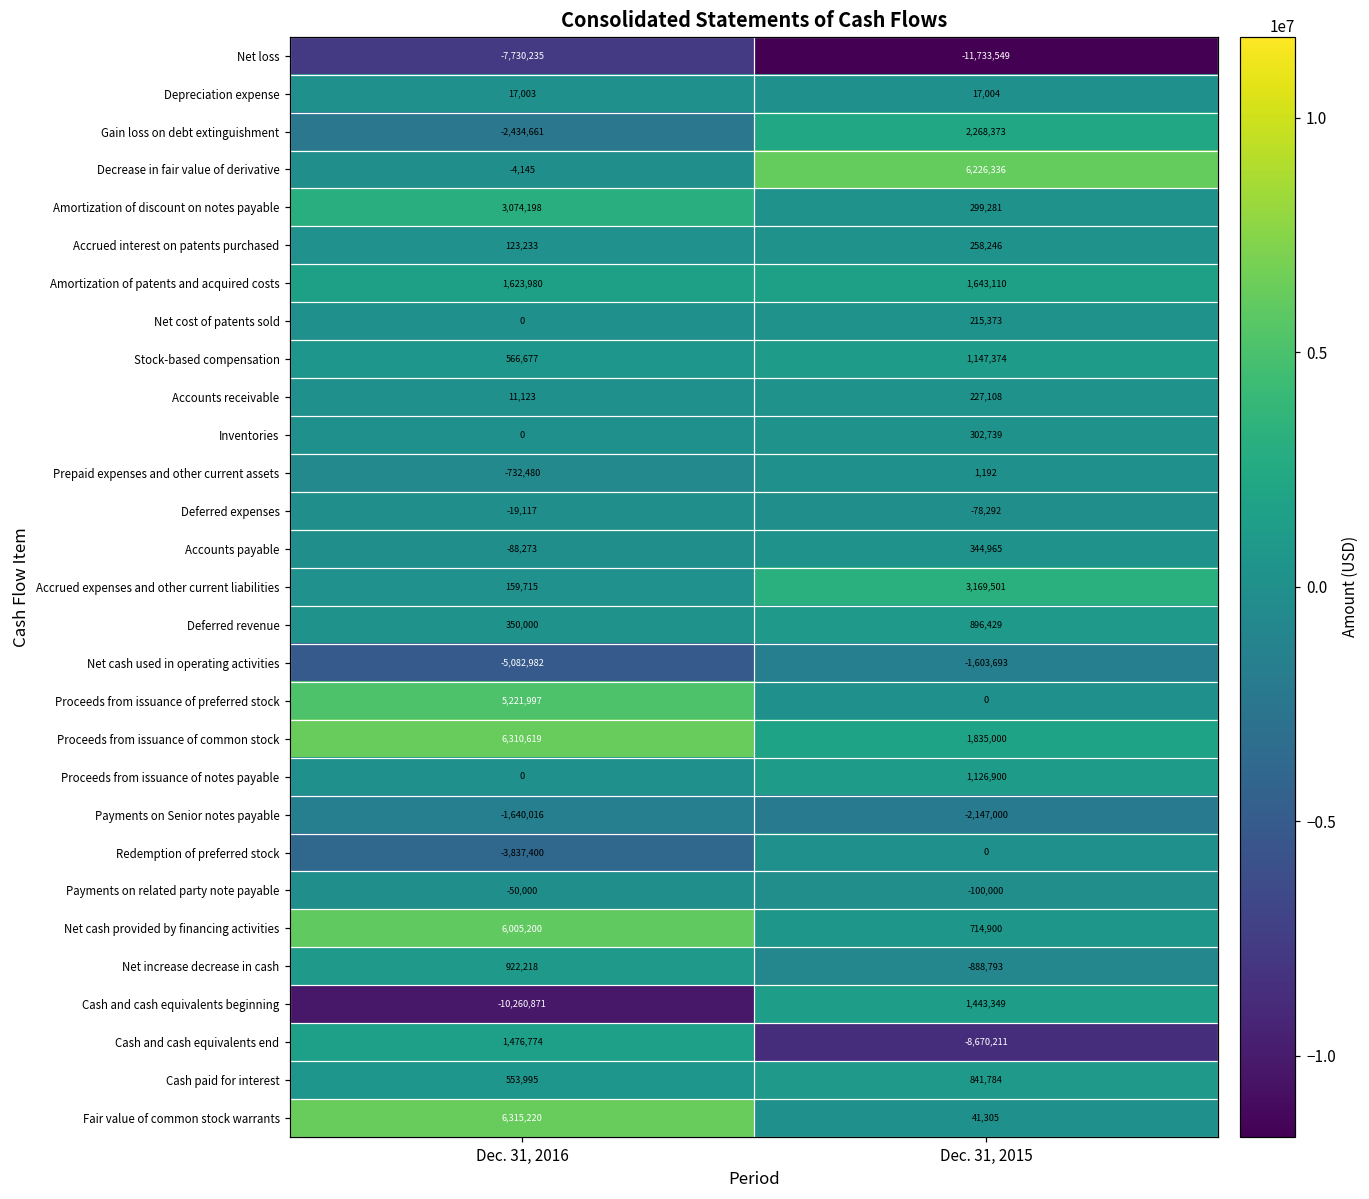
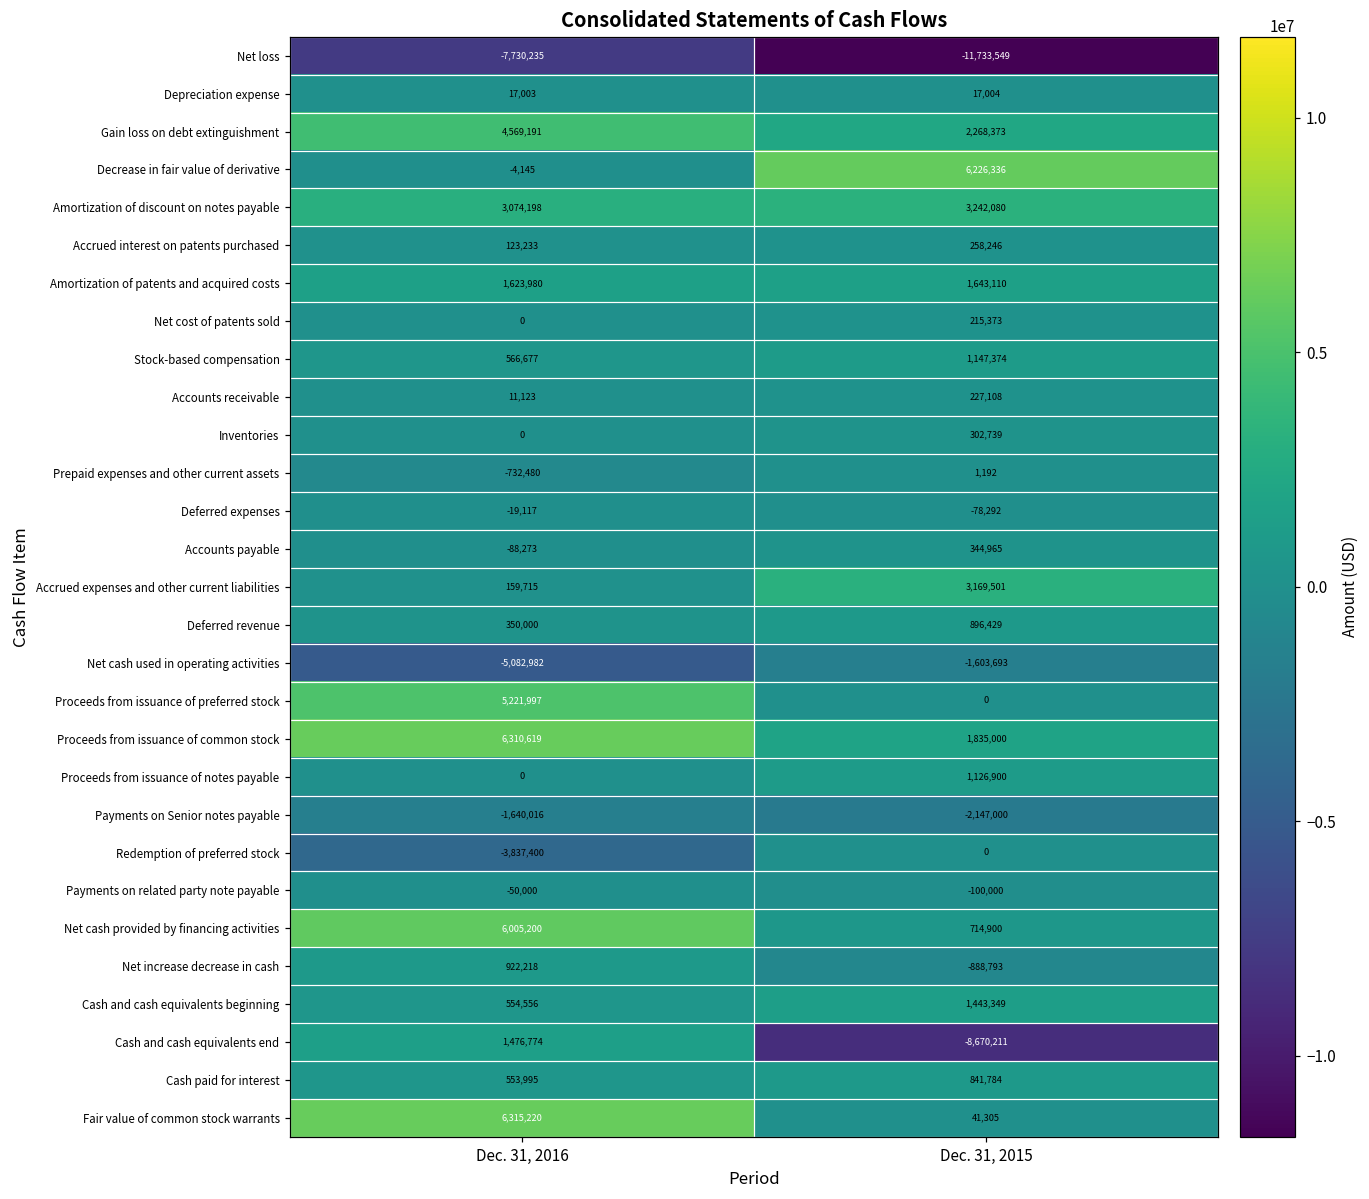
  {
    "Net loss": {
      "Dec. 31, 2016": "-7,730,235",
      "Dec. 31, 2015": "-11,733,549"
    },
    "Depreciation expense": {
      "Dec. 31, 2016": "17,003",
      "Dec. 31, 2015": "17,004"
    },
    "Gain loss on debt extinguishment": {
-     "Dec. 31, 2016": "-2,434,661",
+     "Dec. 31, 2016": "4,569,191",
      "Dec. 31, 2015": "2,268,373"
    },
    "Decrease in fair value of derivative": {
      "Dec. 31, 2016": "-4,145",
      "Dec. 31, 2015": "6,226,336"
    },
    "Amortization of discount on notes payable": {
      "Dec. 31, 2016": "3,074,198",
-     "Dec. 31, 2015": "299,281"
+     "Dec. 31, 2015": "3,242,080"
    },
    "Accrued interest on patents purchased": {
      "Dec. 31, 2016": "123,233",
      "Dec. 31, 2015": "258,246"
    },
    "Amortization of patents and acquired costs": {
      "Dec. 31, 2016": "1,623,980",
      "Dec. 31, 2015": "1,643,110"
    },
    "Net cost of patents sold": {
      "Dec. 31, 2016": "0",
      "Dec. 31, 2015": "215,373"
    },
    "Stock-based compensation": {
      "Dec. 31, 2016": "566,677",
      "Dec. 31, 2015": "1,147,374"
    },
    "Accounts receivable": {
      "Dec. 31, 2016": "11,123",
      "Dec. 31, 2015": "227,108"
    },
    "Inventories": {
      "Dec. 31, 2016": "0",
      "Dec. 31, 2015": "302,739"
    },
    "Prepaid expenses and other current assets": {
      "Dec. 31, 2016": "-732,480",
      "Dec. 31, 2015": "1,192"
    },
    "Deferred expenses": {
      "Dec. 31, 2016": "-19,117",
      "Dec. 31, 2015": "-78,292"
    },
    "Accounts payable": {
      "Dec. 31, 2016": "-88,273",
      "Dec. 31, 2015": "344,965"
    },
    "Accrued expenses and other current liabilities": {
      "Dec. 31, 2016": "159,715",
      "Dec. 31, 2015": "3,169,501"
    },
    "Deferred revenue": {
      "Dec. 31, 2016": "350,000",
      "Dec. 31, 2015": "896,429"
    },
    "Net cash used in operating activities": {
      "Dec. 31, 2016": "-5,082,982",
      "Dec. 31, 2015": "-1,603,693"
    },
    "Proceeds from issuance of preferred stock": {
      "Dec. 31, 2016": "5,221,997",
      "Dec. 31, 2015": "0"
    },
    "Proceeds from issuance of common stock": {
      "Dec. 31, 2016": "6,310,619",
      "Dec. 31, 2015": "1,835,000"
    },
    "Proceeds from issuance of notes payable": {
      "Dec. 31, 2016": "0",
      "Dec. 31, 2015": "1,126,900"
    },
    "Payments on Senior notes payable": {
      "Dec. 31, 2016": "-1,640,016",
      "Dec. 31, 2015": "-2,147,000"
    },
    "Redemption of preferred stock": {
      "Dec. 31, 2016": "-3,837,400",
      "Dec. 31, 2015": "0"
    },
    "Payments on related party note payable": {
      "Dec. 31, 2016": "-50,000",
      "Dec. 31, 2015": "-100,000"
    },
    "Net cash provided by financing activities": {
      "Dec. 31, 2016": "6,005,200",
      "Dec. 31, 2015": "714,900"
    },
    "Net increase decrease in cash": {
      "Dec. 31, 2016": "922,218",
      "Dec. 31, 2015": "-888,793"
    },
    "Cash and cash equivalents beginning": {
-     "Dec. 31, 2016": "-10,260,871",
+     "Dec. 31, 2016": "554,556",
      "Dec. 31, 2015": "1,443,349"
    },
    "Cash and cash equivalents end": {
      "Dec. 31, 2016": "1,476,774",
      "Dec. 31, 2015": "-8,670,211"
    },
    "Cash paid for interest": {
      "Dec. 31, 2016": "553,995",
      "Dec. 31, 2015": "841,784"
    },
    "Fair value of common stock warrants": {
      "Dec. 31, 2016": "6,315,220",
      "Dec. 31, 2015": "41,305"
    }
  }
